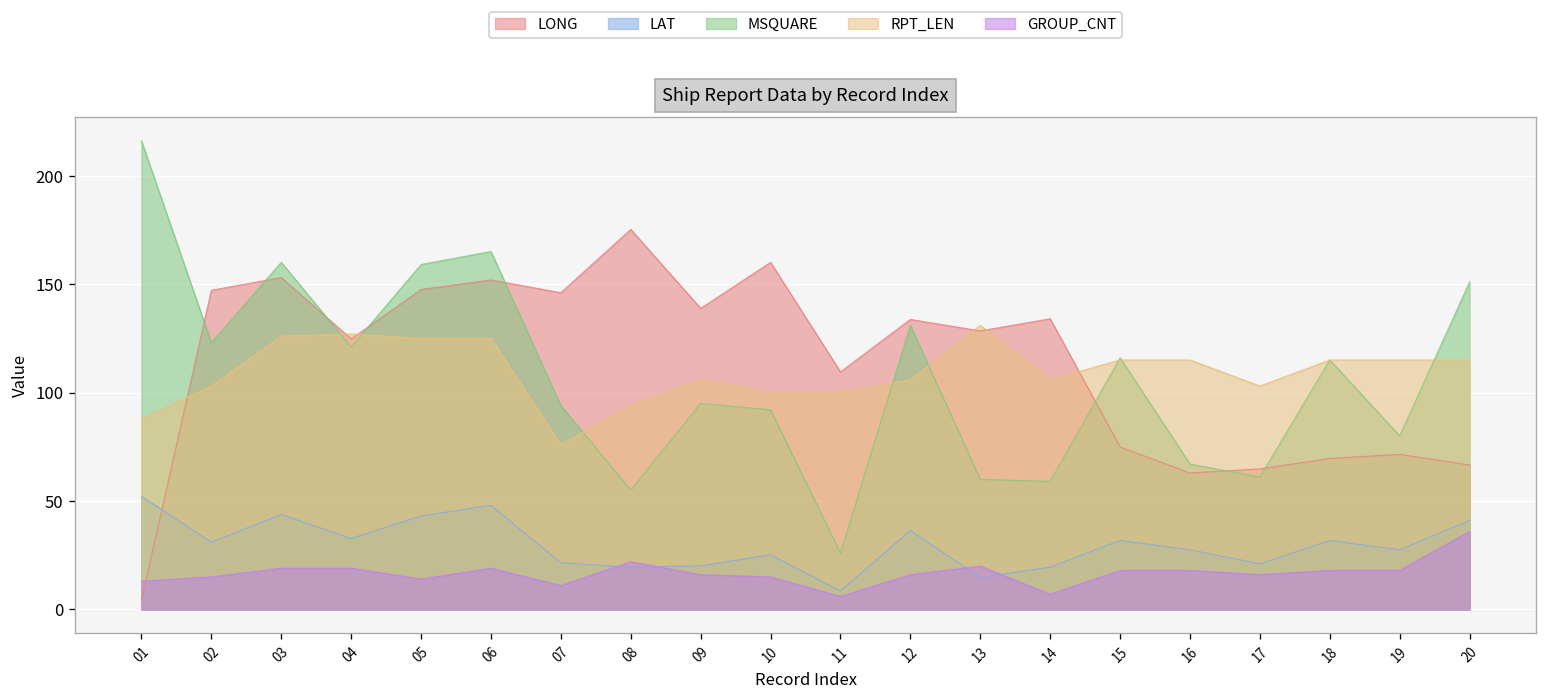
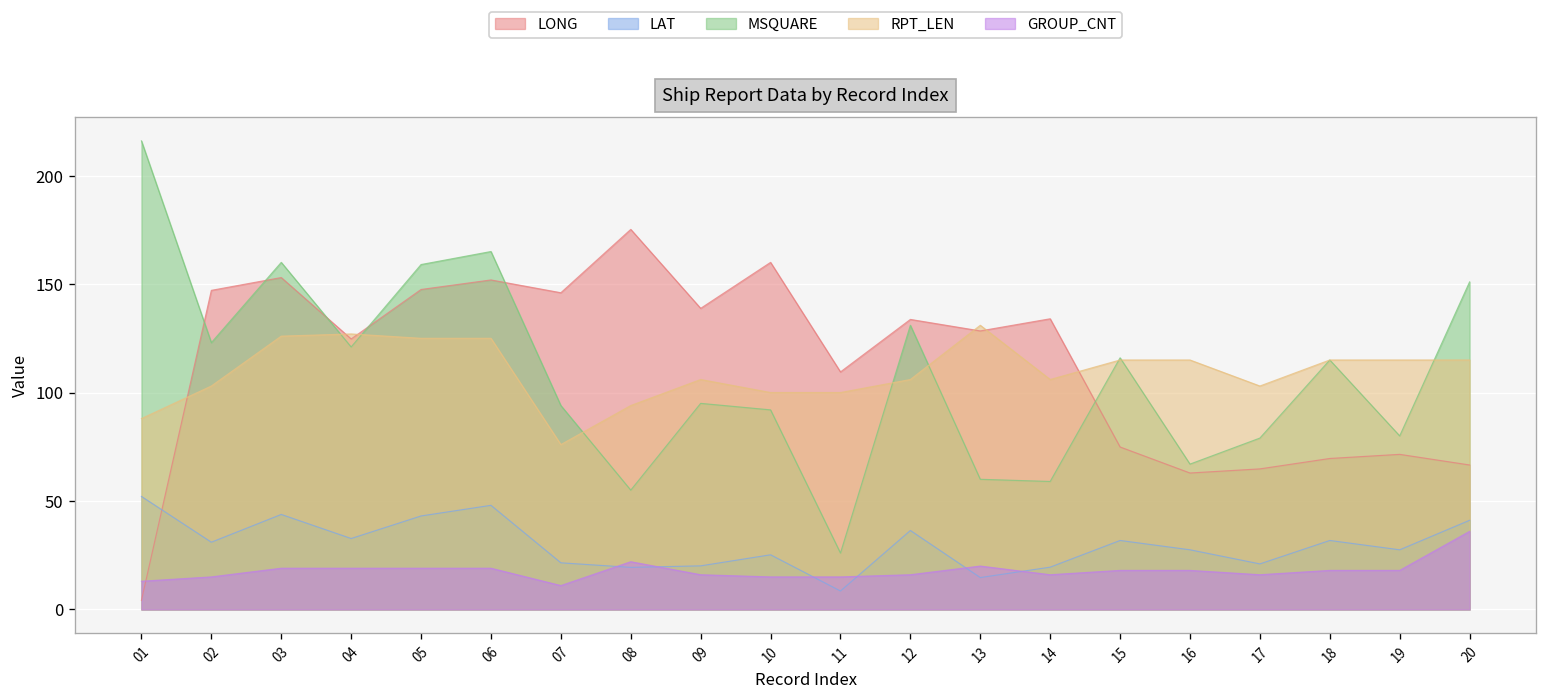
  {
    "LAT": {
      "01": 52,
      "02": 31,
      "03": 44,
      "04": 33,
      "05": 43,
      "06": 48,
      "07": 22,
      "08": 19,
      "09": 20,
      "10": 25,
      "11": 9,
      "12": 36,
      "13": 15,
      "14": 20,
      "15": 32,
      "16": 28,
      "17": 21,
      "18": 32,
      "19": 28,
      "20": 41
    },
    "MSQUARE": {
      "01": 216,
      "02": 123,
      "03": 160,
      "04": 121,
      "05": 159,
      "06": 165,
      "07": 94,
      "08": 55,
      "09": 95,
      "10": 92,
      "11": 26,
      "12": 131,
      "13": 60,
      "14": 59,
      "16": 67,
-     "17": 61,
+     "17": 79,
      "19": 80,
      "20": 151
    },
    "GROUP_CNT": {
      "01": 13,
      "02": 15,
      "03": 19,
      "04": 19,
-     "05": 14,
+     "05": 19,
      "06": 19,
      "07": 11,
      "08": 22,
      "09": 16,
      "10": 15,
-     "11": 6,
+     "11": 15,
      "12": 16,
      "13": 20,
-     "14": 7,
+     "14": 16,
      "15": 18,
      "16": 18,
      "17": 16,
      "18": 18,
      "19": 18,
      "20": 36
    }
  }
